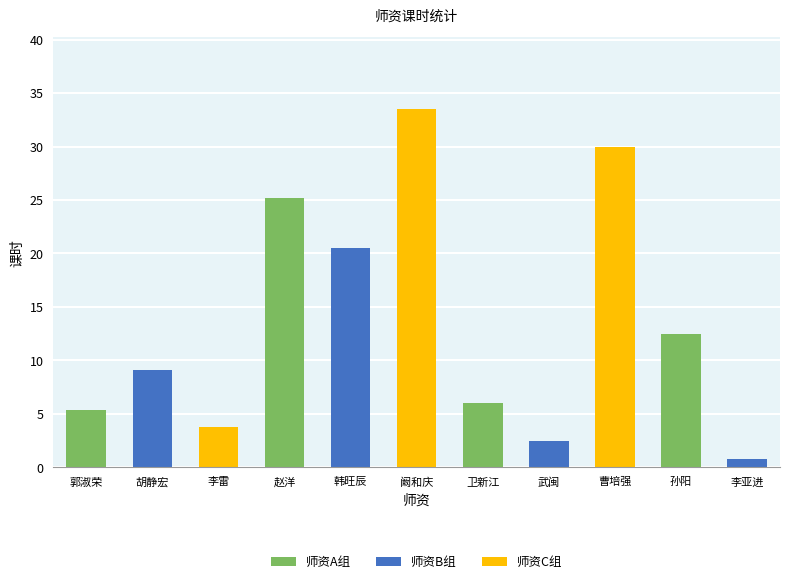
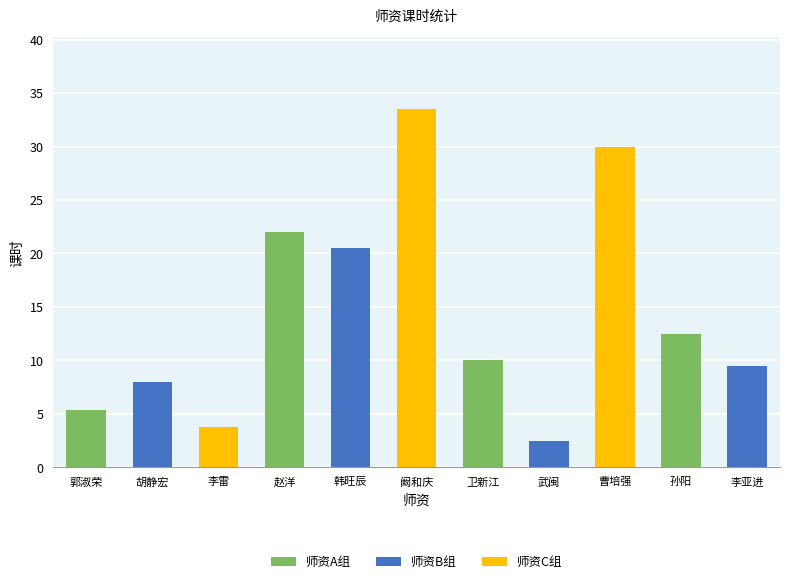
  {
    "郭淑荣": 5.4,
-   "胡静宏": 9.1,
+   "胡静宏": 8.0,
    "李雷": 3.8,
-   "赵洋": 25.2,
+   "赵洋": 22.0,
    "韩旺辰": 20.5,
    "阚和庆": 33.5,
-   "卫新江": 6,
+   "卫新江": 10,
    "武闽": 2.5,
    "曹培强": 30.0,
    "孙阳": 12.5,
-   "李亚进": 0.8
+   "李亚进": 9.5
  }
